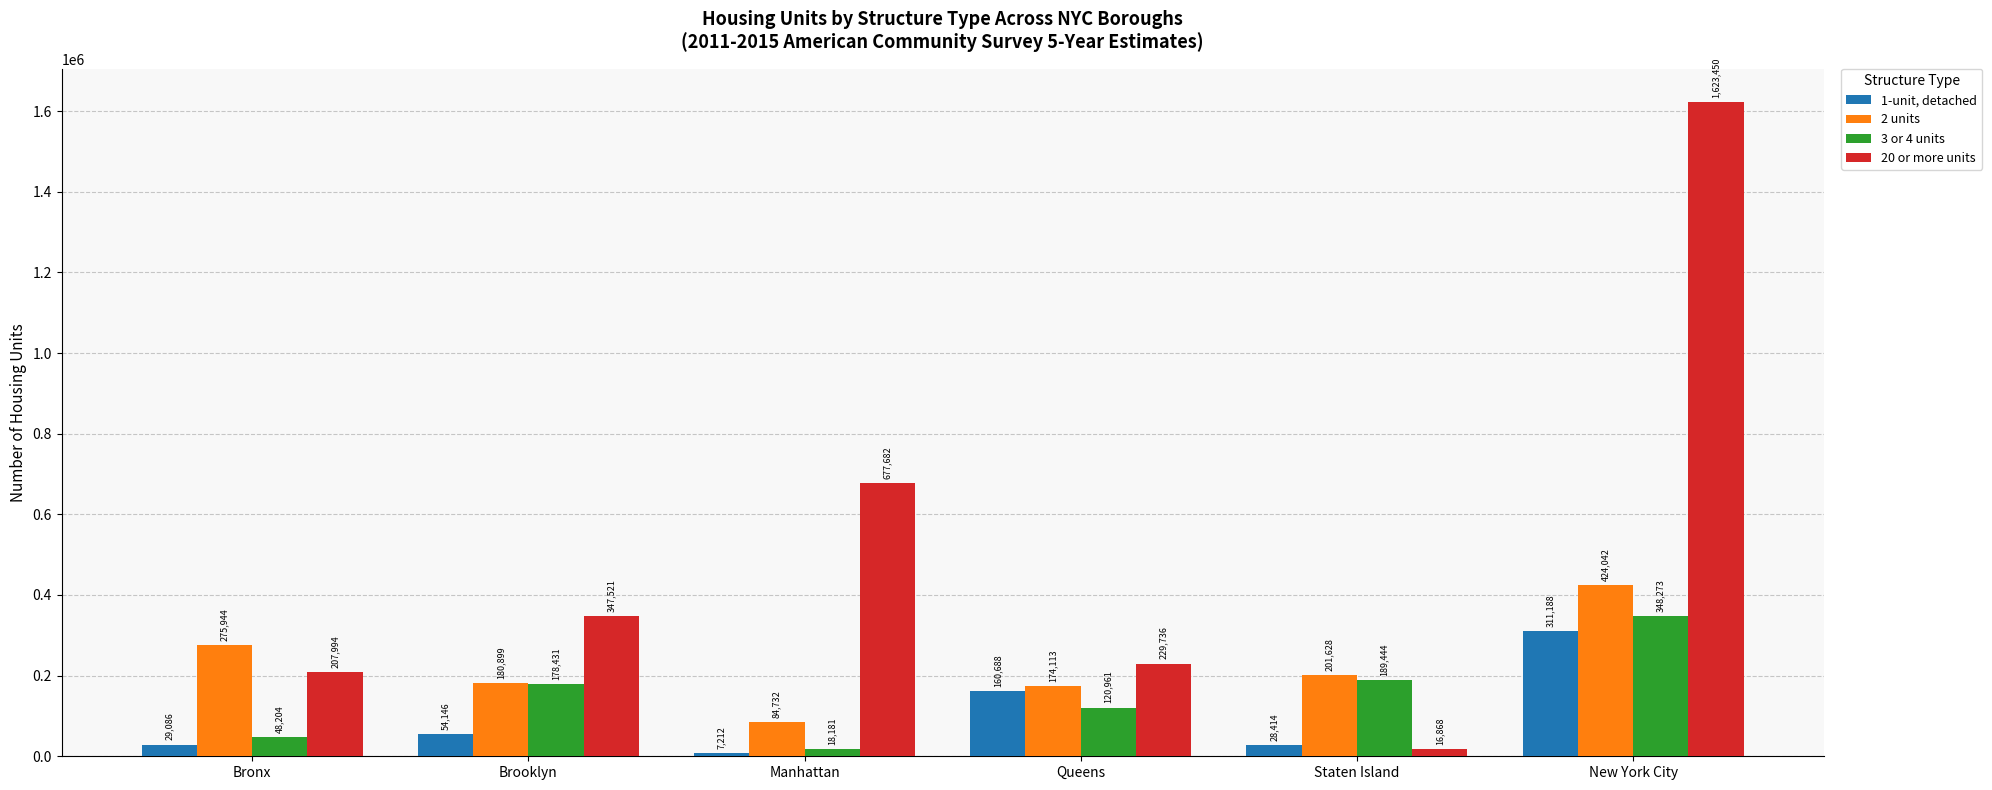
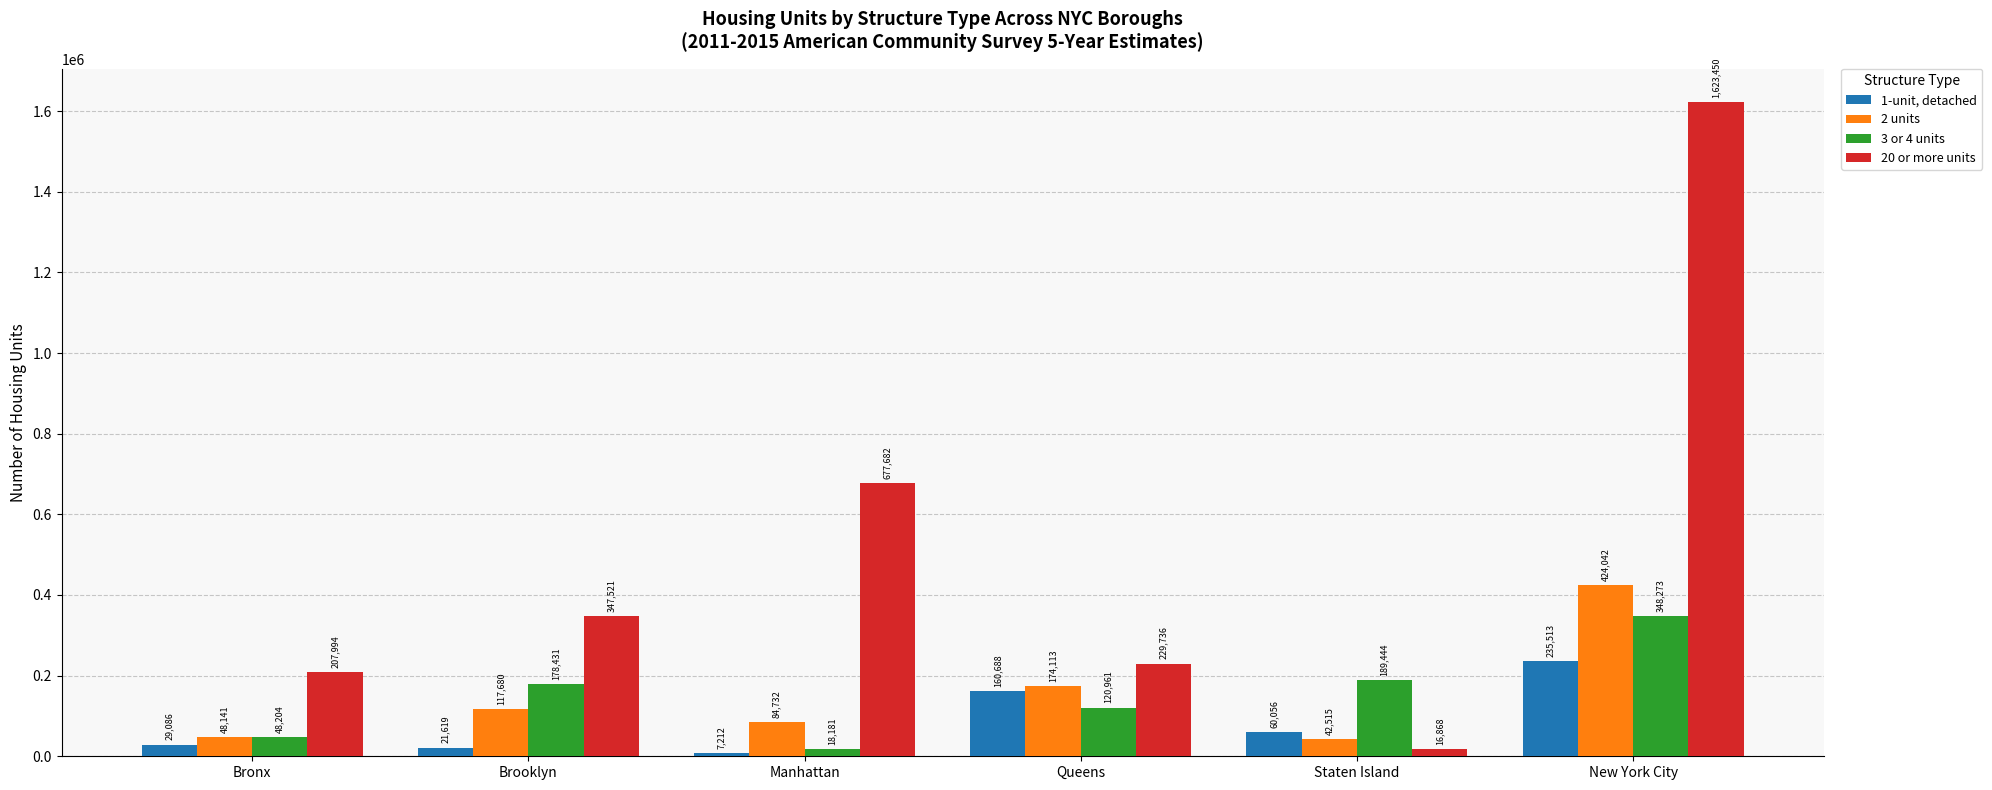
  {
    "1-unit, detached": {
      "Bronx": "29,086",
-     "Brooklyn": "54,146",
+     "Brooklyn": "21,619",
      "Manhattan": "7,212",
      "Queens": "160,688",
-     "Staten Island": "28,414",
-     "New York City": "311,188"
+     "Staten Island": "60,056",
+     "New York City": "235,513"
    },
    "2 units": {
-     "Bronx": "275,944",
-     "Brooklyn": "180,899",
+     "Bronx": "48,141",
+     "Brooklyn": "117,680",
      "Manhattan": "84,732",
      "Queens": "174,113",
-     "Staten Island": "201,628",
+     "Staten Island": "42,515",
      "New York City": "424,042"
    },
    "3 or 4 units": {
      "Bronx": "48,204",
      "Brooklyn": "178,431",
      "Manhattan": "18,181",
      "Queens": "120,961",
      "Staten Island": "189,444",
      "New York City": "348,273"
    },
    "20 or more units": {
      "Bronx": "207,994",
      "Brooklyn": "347,521",
      "Manhattan": "677,682",
      "Queens": "229,736",
      "Staten Island": "16,868",
      "New York City": "1,623,450"
    }
  }
